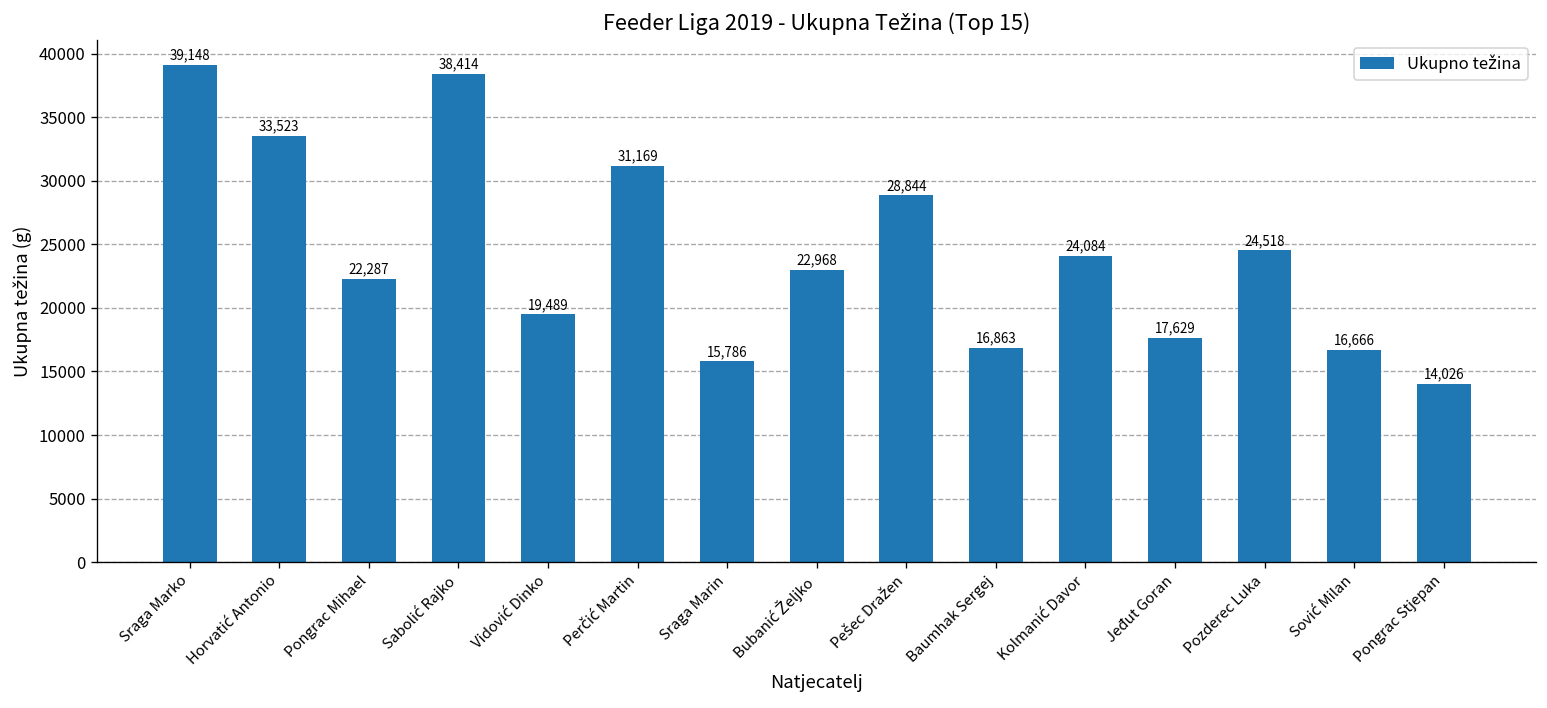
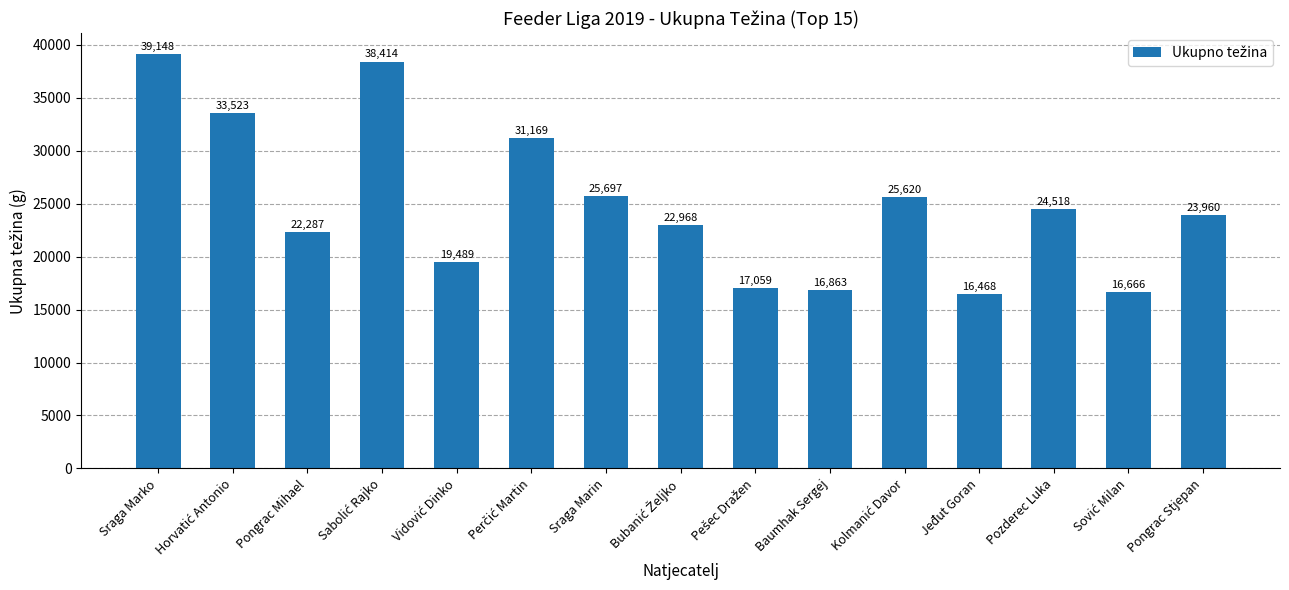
  {
    "Sraga Marko": "39,148",
    "Horvatić Antonio": "33,523",
    "Pongrac Mihael": "22,287",
    "Sabolić Rajko": "38,414",
    "Vidović Dinko": "19,489",
    "Perčić Martin": "31,169",
-   "Sraga Marin": "15,786",
+   "Sraga Marin": "25,697",
    "Bubanić Željko": "22,968",
-   "Pešec Dražen": "28,844",
+   "Pešec Dražen": "17,059",
    "Baumhak Sergej": "16,863",
-   "Kolmanić Davor": "24,084",
-   "Jeđut Goran": "17,629",
+   "Kolmanić Davor": "25,620",
+   "Jeđut Goran": "16,468",
    "Pozderec Luka": "24,518",
    "Sović Milan": "16,666",
-   "Pongrac Stjepan": "14,026"
+   "Pongrac Stjepan": "23,960"
  }
